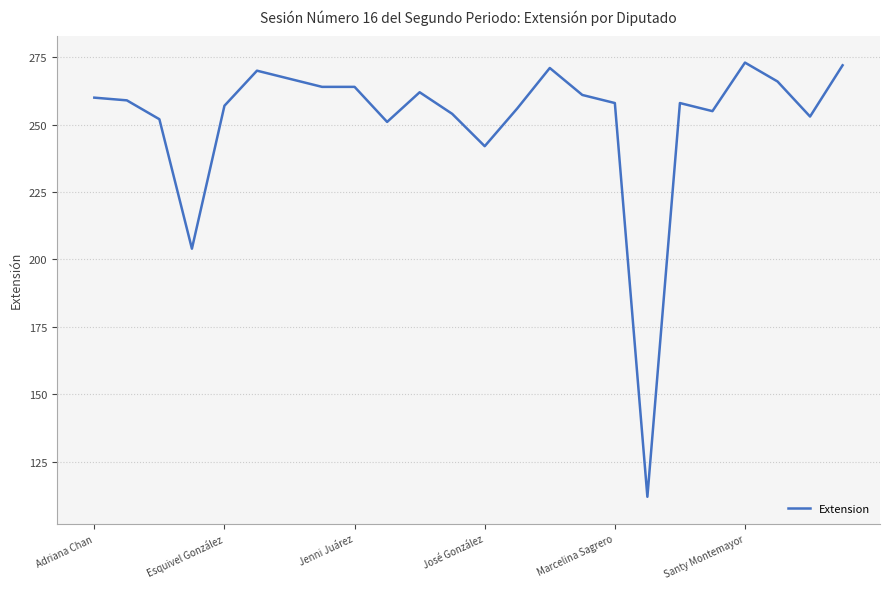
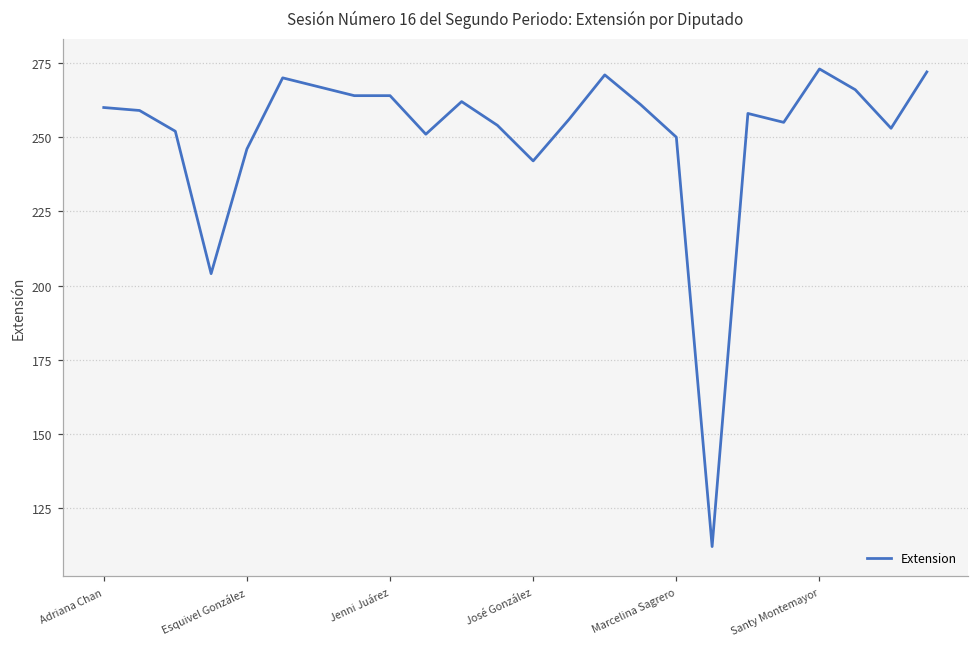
  {
    "Adriana Chan": 260,
-   "Esquivel González": 257,
+   "Esquivel González": 246,
    "Jenni Juárez": 264,
    "José González": 242,
-   "Marcelina Sagrero": 258,
+   "Marcelina Sagrero": 250,
    "Santy Montemayor": 273
  }
